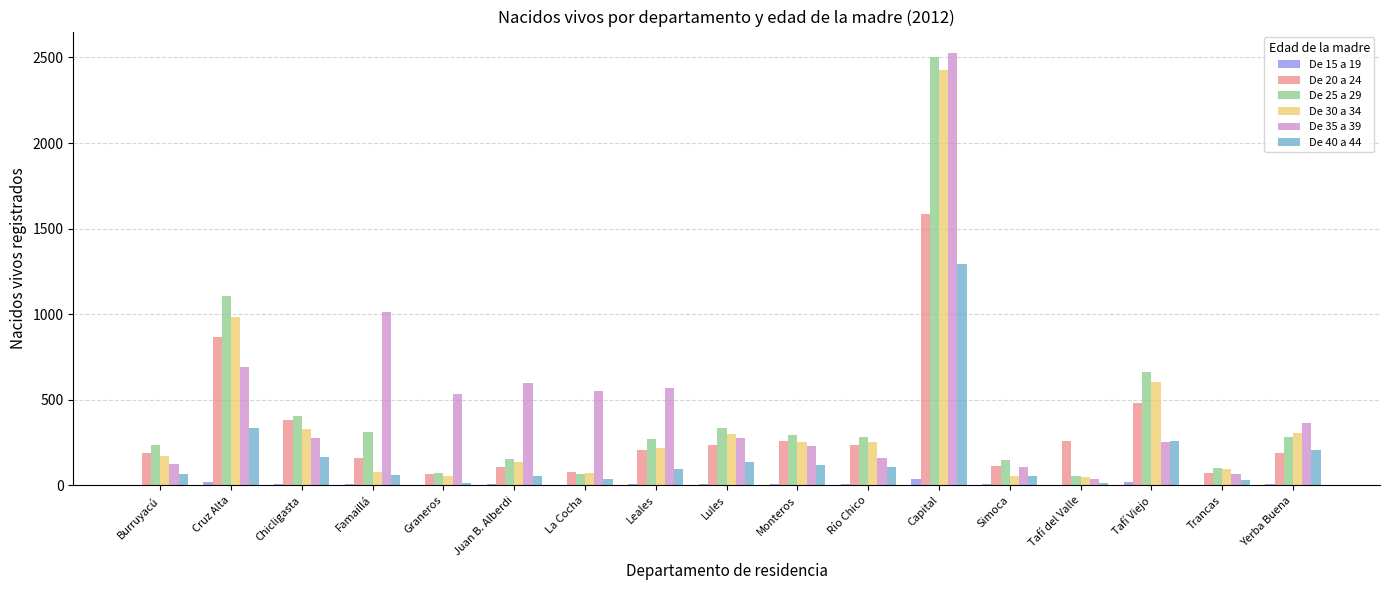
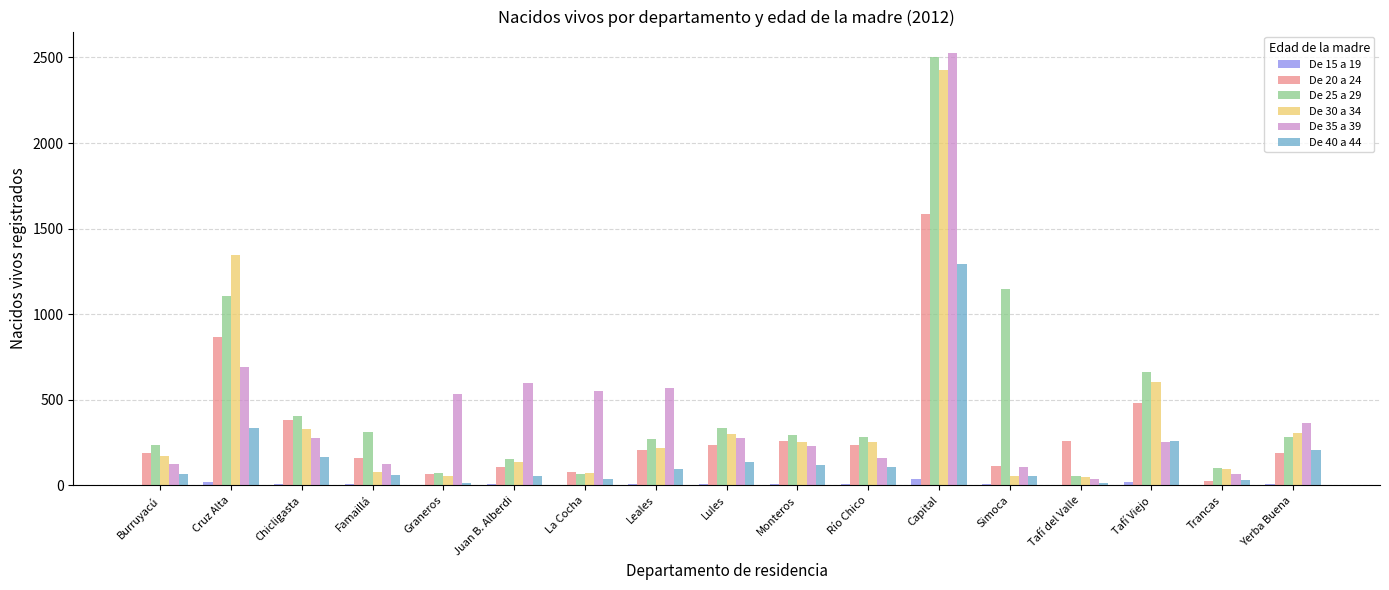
  {
    "De 20 a 24": {
      "Burruyacú": 190,
      "Cruz Alta": 870,
      "Chicligasta": 380,
      "Famaillá": 160,
      "Graneros": 70,
      "Juan B. Alberdi": 110,
      "La Cocha": 80,
      "Leales": 210,
      "Lules": 240,
      "Monteros": 260,
      "Río Chico": 240,
      "Capital": 1590,
      "Simoca": 110,
      "Tafí del Valle": 260,
      "Tafí Viejo": 480,
-     "Trancas": 70,
+     "Trancas": 20,
      "Yerba Buena": 190
    },
    "De 25 a 29": {
      "Burruyacú": 230,
      "Cruz Alta": 1110,
      "Chicligasta": 400,
      "Famaillá": 310,
      "Graneros": 70,
      "Juan B. Alberdi": 150,
      "La Cocha": 70,
      "Leales": 270,
      "Lules": 340,
      "Monteros": 290,
      "Río Chico": 280,
      "Capital": 2510,
-     "Simoca": 150,
+     "Simoca": 1150,
      "Tafí del Valle": 60,
      "Tafí Viejo": 660,
      "Trancas": 100,
      "Yerba Buena": 290
    },
    "De 30 a 34": {
      "Burruyacú": 170,
-     "Cruz Alta": 990,
+     "Cruz Alta": 1350,
      "Chicligasta": 330,
      "Famaillá": 80,
      "Graneros": 60,
      "Juan B. Alberdi": 140,
      "La Cocha": 70,
      "Leales": 220,
      "Lules": 300,
      "Monteros": 250,
      "Río Chico": 250,
      "Capital": 2430,
      "Simoca": 60,
      "Tafí del Valle": 50,
      "Tafí Viejo": 600,
      "Trancas": 90,
      "Yerba Buena": 300
    },
    "De 35 a 39": {
      "Burruyacú": 120,
      "Cruz Alta": 690,
      "Chicligasta": 280,
-     "Famaillá": 1010,
+     "Famaillá": 120,
      "Graneros": 530,
      "Juan B. Alberdi": 600,
      "La Cocha": 550,
      "Leales": 570,
      "Lules": 280,
      "Monteros": 230,
      "Río Chico": 160,
      "Capital": 2530,
      "Simoca": 110,
      "Tafí del Valle": 40,
      "Tafí Viejo": 250,
      "Trancas": 60,
      "Yerba Buena": 360
    }
  }
